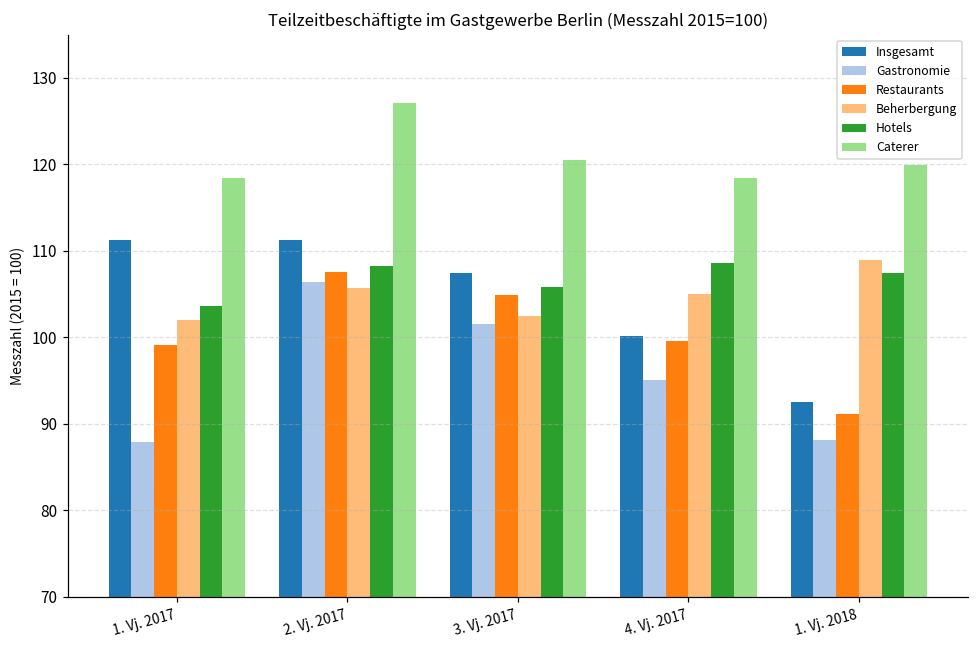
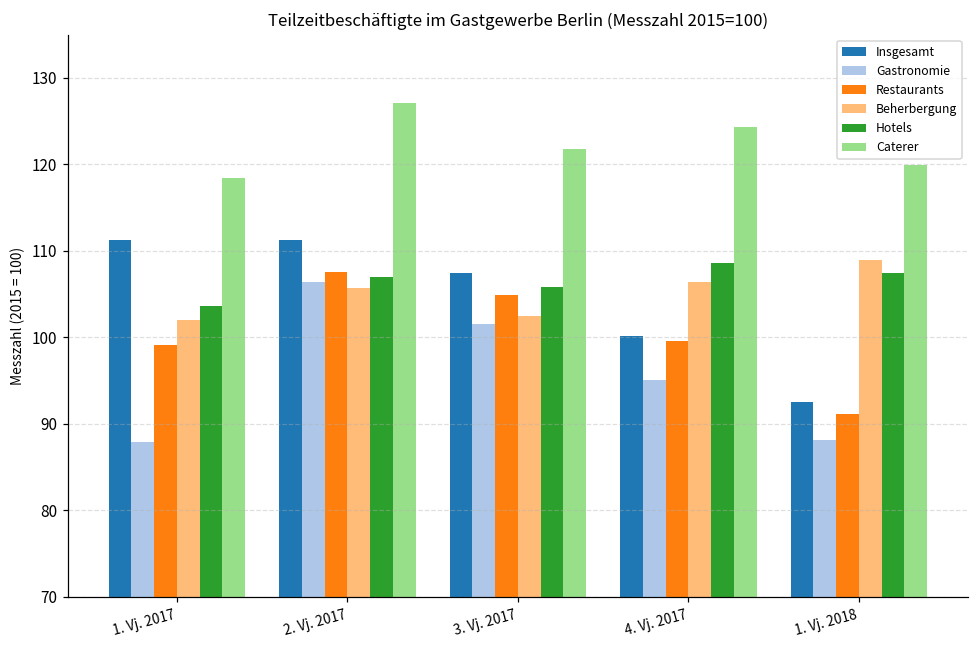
  {
    "Insgesamt": {
      "1. Vj. 2017": 111,
      "2. Vj. 2017": 111,
      "3. Vj. 2017": 108,
      "4. Vj. 2017": 100,
      "1. Vj. 2018": 93
    },
    "Gastronomie": {
      "1. Vj. 2017": 88,
      "2. Vj. 2017": 106,
      "3. Vj. 2017": 102,
      "4. Vj. 2017": 95,
      "1. Vj. 2018": 88
    },
    "Restaurants": {
      "1. Vj. 2017": 99,
      "2. Vj. 2017": 108,
      "3. Vj. 2017": 105,
      "4. Vj. 2017": 100,
      "1. Vj. 2018": 91
    },
    "Beherbergung": {
      "1. Vj. 2017": 102,
      "2. Vj. 2017": 106,
      "3. Vj. 2017": 103,
-     "4. Vj. 2017": 105,
+     "4. Vj. 2017": 106,
      "1. Vj. 2018": 109
    },
    "Hotels": {
      "1. Vj. 2017": 104,
-     "2. Vj. 2017": 108,
+     "2. Vj. 2017": 107,
      "3. Vj. 2017": 106,
      "4. Vj. 2017": 109,
      "1. Vj. 2018": 108
    },
    "Caterer": {
      "1. Vj. 2017": 118,
      "2. Vj. 2017": 127,
-     "3. Vj. 2017": 121,
-     "4. Vj. 2017": 118,
+     "3. Vj. 2017": 122,
+     "4. Vj. 2017": 124,
      "1. Vj. 2018": 120
    }
  }
